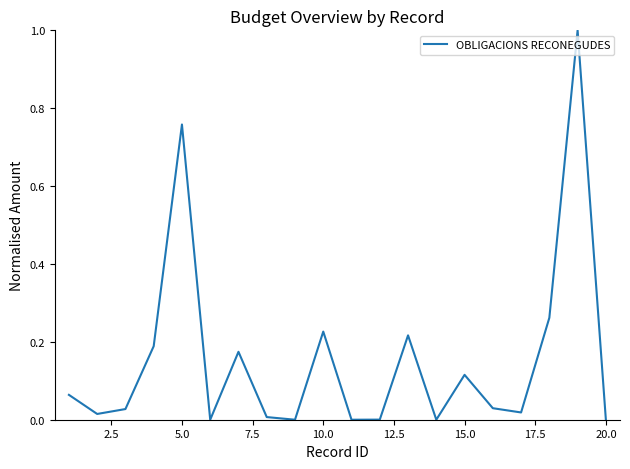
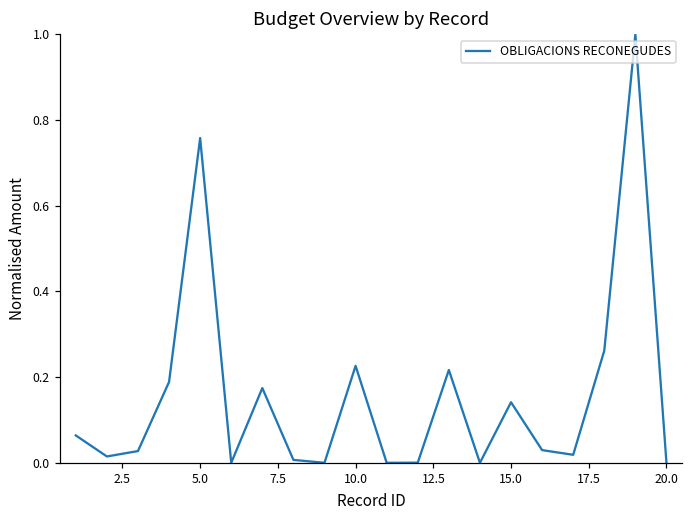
  {
    "5.0": 0.76,
    "10.0": 0.23,
-   "15.0": 0.12,
+   "15.0": 0.14,
    "20.0": 0.00
  }
